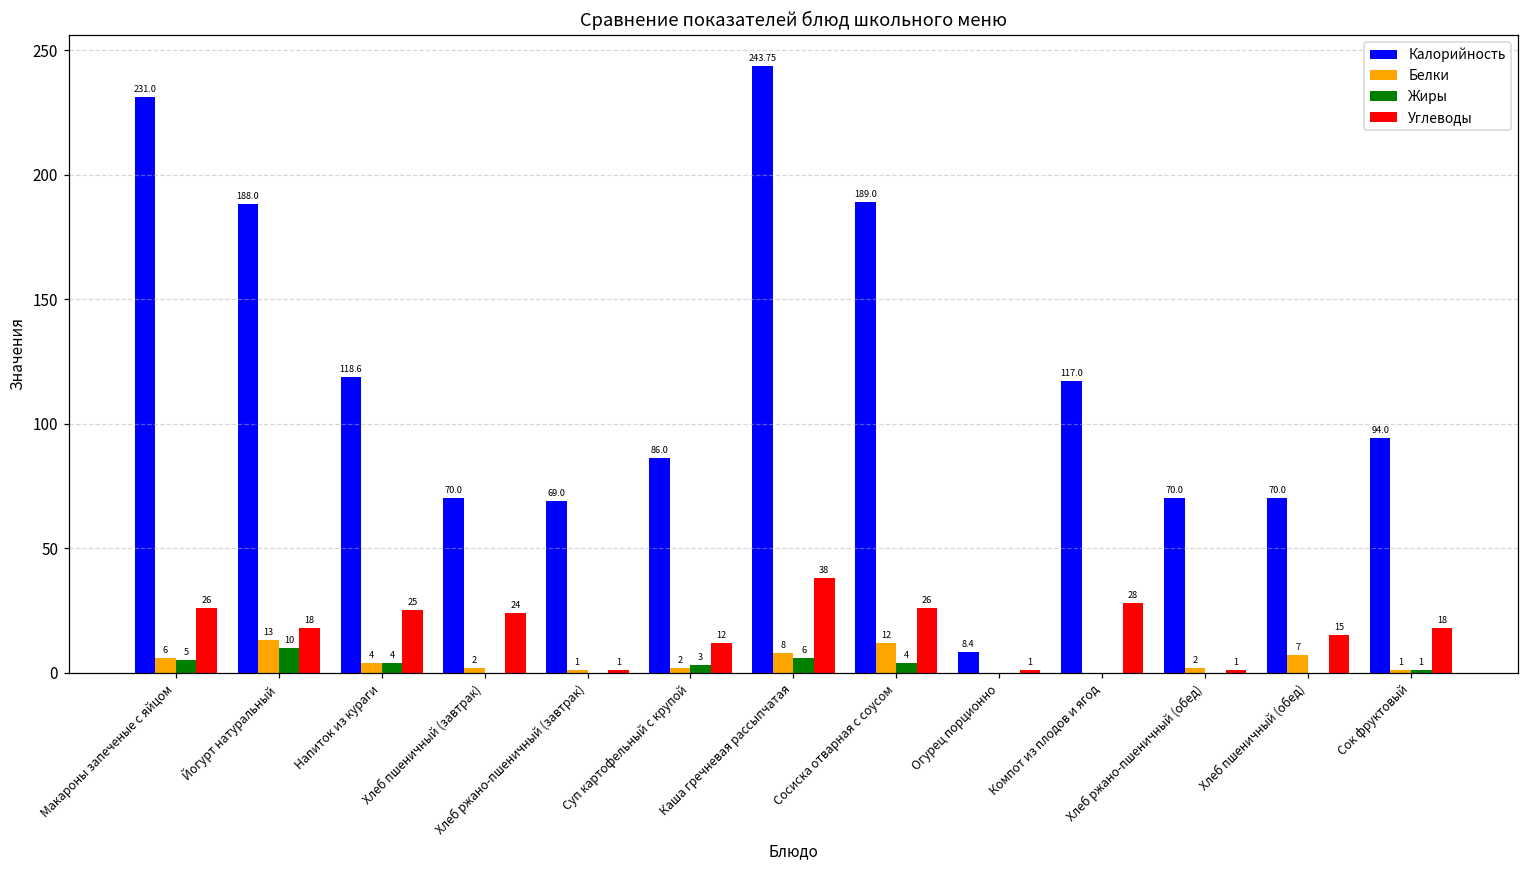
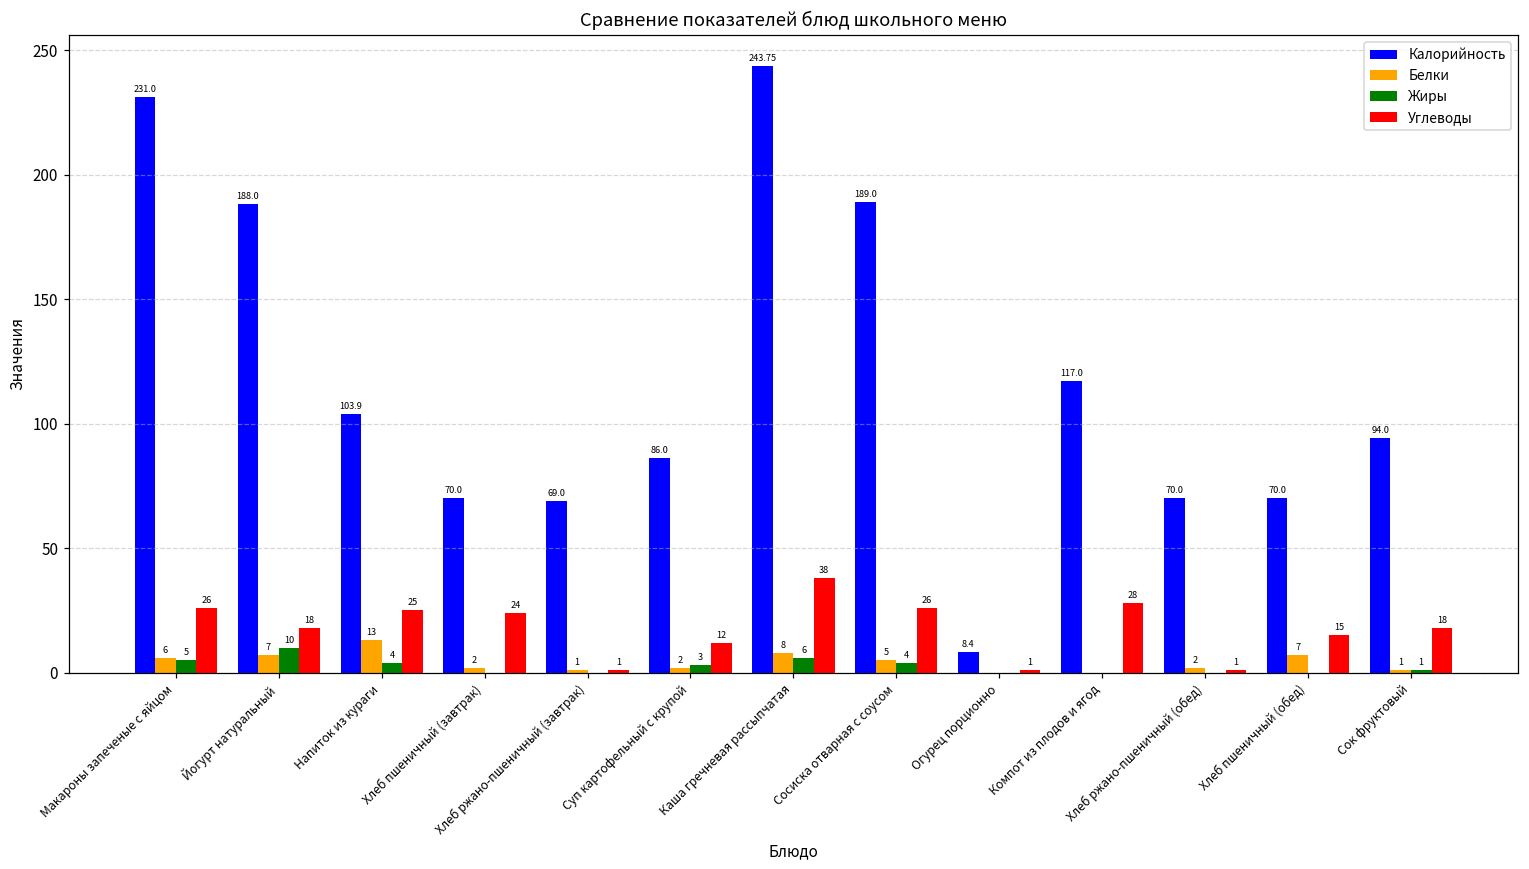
  {
    "Калорийность": {
      "Макароны запеченые с яйцом": 231.0,
      "Йогурт натуральный": 188.0,
-     "Напиток из кураги": 118.6,
+     "Напиток из кураги": 103.9,
      "Хлеб пшеничный (завтрак)": 70.0,
      "Хлеб ржано-пшеничный (завтрак)": 69.0,
      "Суп картофельный с крупой": 86.0,
      "Каша гречневая рассыпчатая": 243.75,
      "Сосиска отварная с соусом": 189.0,
      "Огурец порционно": 8.4,
      "Компот из плодов и ягод": 117.0,
      "Хлеб ржано-пшеничный (обед)": 70.0,
      "Хлеб пшеничный (обед)": 70.0,
      "Сок фруктовый": 94.0
    },
    "Белки": {
      "Макароны запеченые с яйцом": 6,
-     "Йогурт натуральный": 13,
-     "Напиток из кураги": 4,
+     "Йогурт натуральный": 7,
+     "Напиток из кураги": 13,
      "Хлеб пшеничный (завтрак)": 2,
      "Хлеб ржано-пшеничный (завтрак)": 1,
      "Суп картофельный с крупой": 2,
      "Каша гречневая рассыпчатая": 8,
-     "Сосиска отварная с соусом": 12,
+     "Сосиска отварная с соусом": 5,
      "Хлеб ржано-пшеничный (обед)": 2,
      "Хлеб пшеничный (обед)": 7,
      "Сок фруктовый": 1
    },
    "Жиры": {
      "Макароны запеченые с яйцом": 5,
      "Йогурт натуральный": 10,
      "Напиток из кураги": 4,
      "Суп картофельный с крупой": 3,
      "Каша гречневая рассыпчатая": 6,
      "Сосиска отварная с соусом": 4,
      "Сок фруктовый": 1
    },
    "Углеводы": {
      "Макароны запеченые с яйцом": 26,
      "Йогурт натуральный": 18,
      "Напиток из кураги": 25,
      "Хлеб пшеничный (завтрак)": 24,
      "Хлеб ржано-пшеничный (завтрак)": 1,
      "Суп картофельный с крупой": 12,
      "Каша гречневая рассыпчатая": 38,
      "Сосиска отварная с соусом": 26,
      "Огурец порционно": 1,
      "Компот из плодов и ягод": 28,
      "Хлеб ржано-пшеничный (обед)": 1,
      "Хлеб пшеничный (обед)": 15,
      "Сок фруктовый": 18
    }
  }
